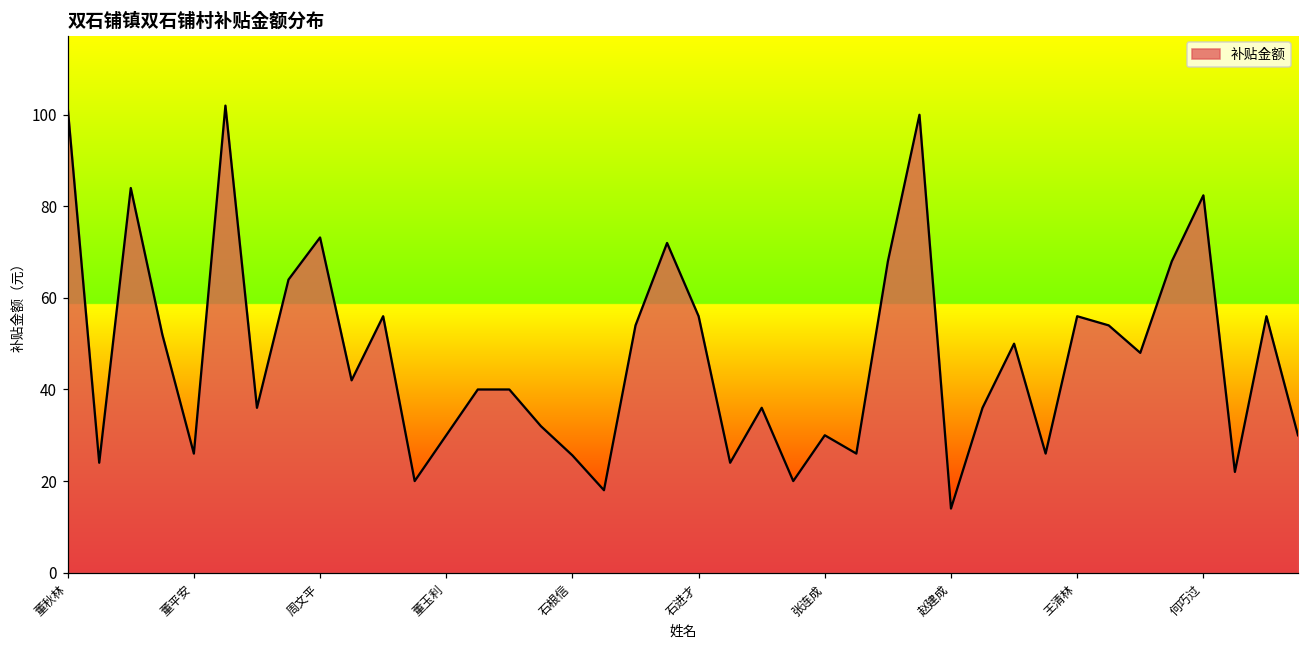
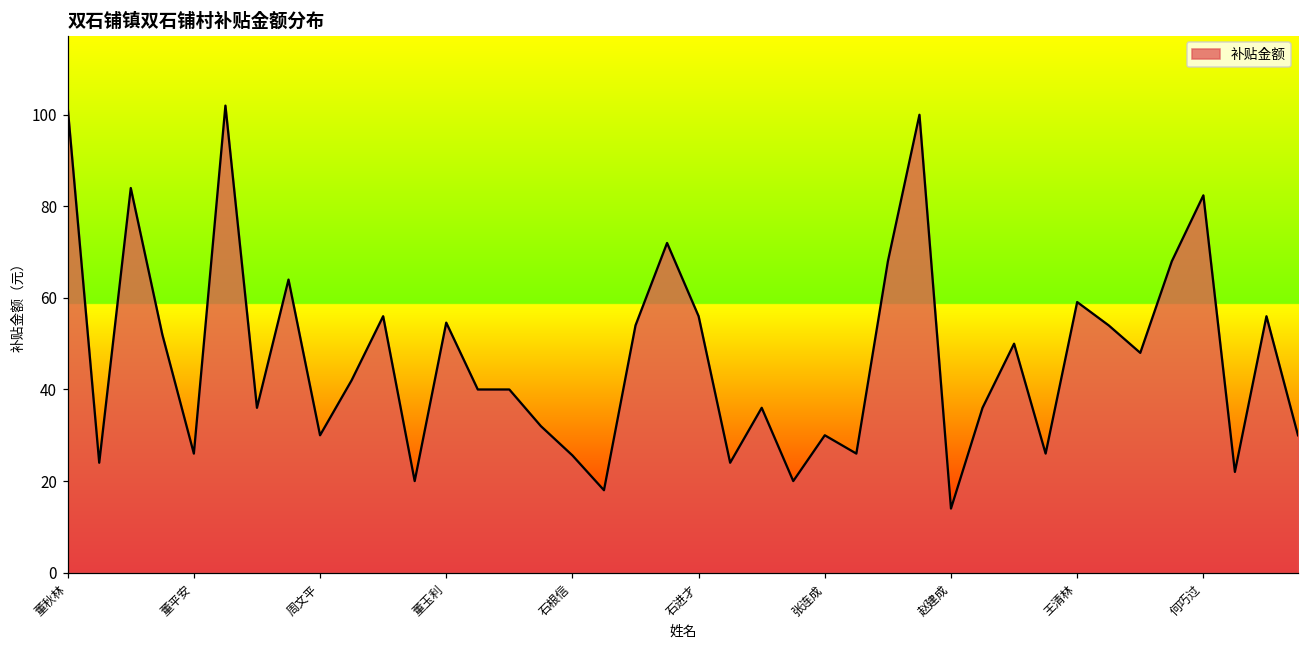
  {
    "董秋林": 102,
    "董平安": 26,
-   "周文平": 73,
-   "董玉利": 30,
+   "周文平": 30,
+   "董玉利": 55,
    "石根信": 26,
    "石进才": 56,
    "张连成": 30,
    "赵建成": 14,
-   "王清林": 56,
+   "王清林": 59,
    "何巧过": 82
  }
